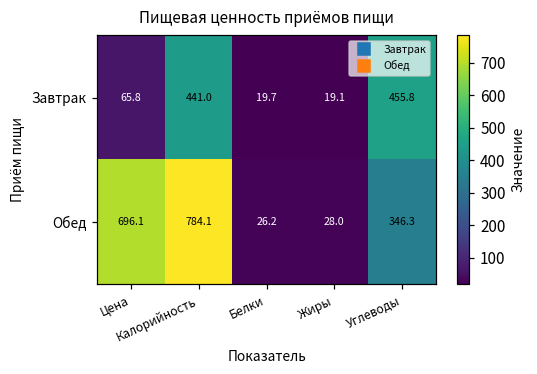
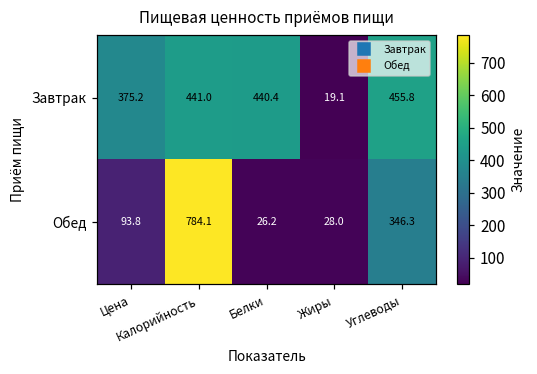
  {
    "Завтрак": {
-     "Цена": 65.8,
+     "Цена": 375.2,
      "Калорийность": 441.0,
-     "Белки": 19.7,
+     "Белки": 440.4,
      "Жиры": 19.1,
      "Углеводы": 455.8
    },
    "Обед": {
-     "Цена": 696.1,
+     "Цена": 93.8,
      "Калорийность": 784.1,
      "Белки": 26.2,
      "Жиры": 28.0,
      "Углеводы": 346.3
    }
  }
